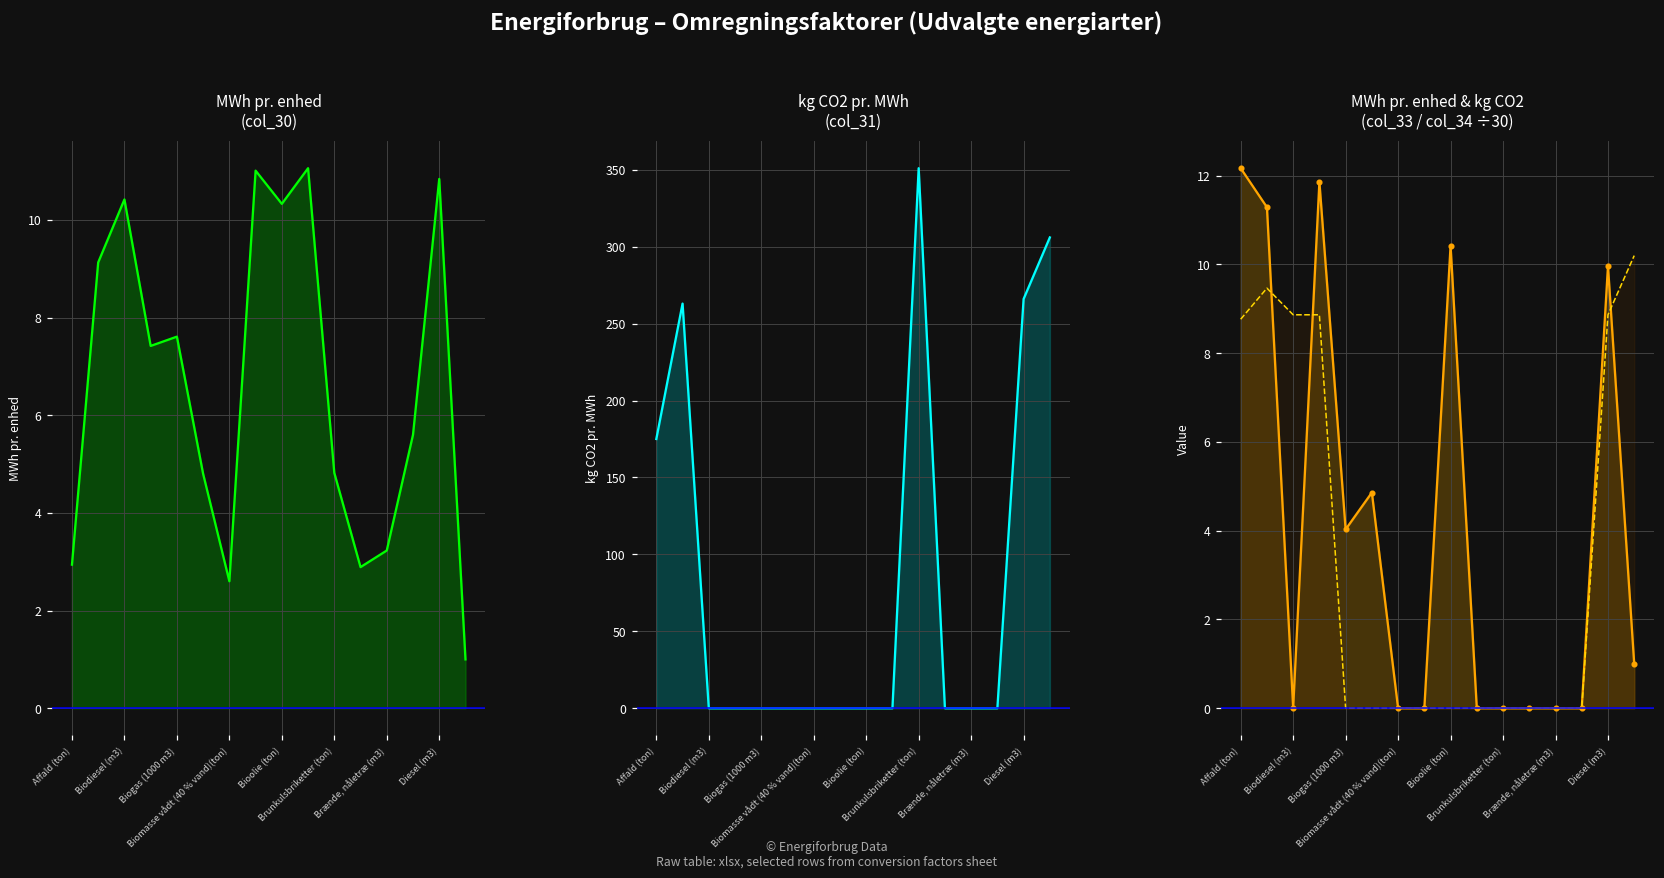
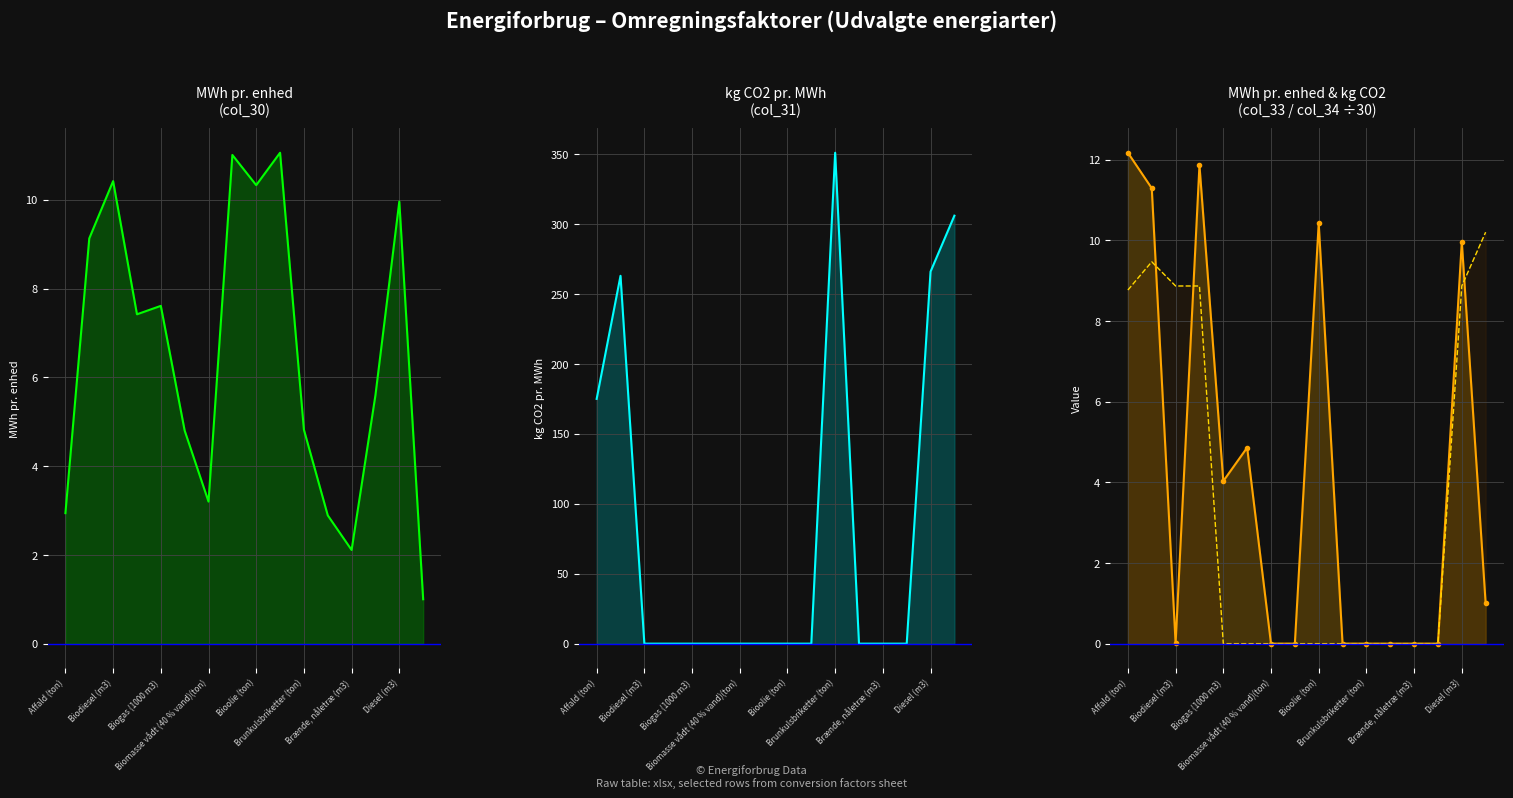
  {
    "MWh pr. enhed (col_30)": {
      "Affald (ton)": 2.9,
      "Biodiesel (m3)": 10.4,
      "Biogas (1000 m3)": 7.6,
-     "Biomasse vådt (40 % vand)(ton)": 2.6,
+     "Biomasse vådt (40 % vand)(ton)": 3.2,
      "Bioolie (ton)": 10.3,
      "Brunkulsbriketter (ton)": 4.8,
-     "Brænde, nåletræ (m3)": 3.2,
-     "Diesel (m3)": 10.8
+     "Brænde, nåletræ (m3)": 2.1,
+     "Diesel (m3)": 10.0
    },
    "kg CO2 pr. MWh (col_31)": {
      "Affald (ton)": 175,
      "Biodiesel (m3)": 0,
      "Biogas (1000 m3)": 0,
      "Biomasse vådt (40 % vand)(ton)": 0,
      "Bioolie (ton)": 0,
      "Brunkulsbriketter (ton)": 351,
      "Brænde, nåletræ (m3)": 0,
      "Diesel (m3)": 266
    }
  }
